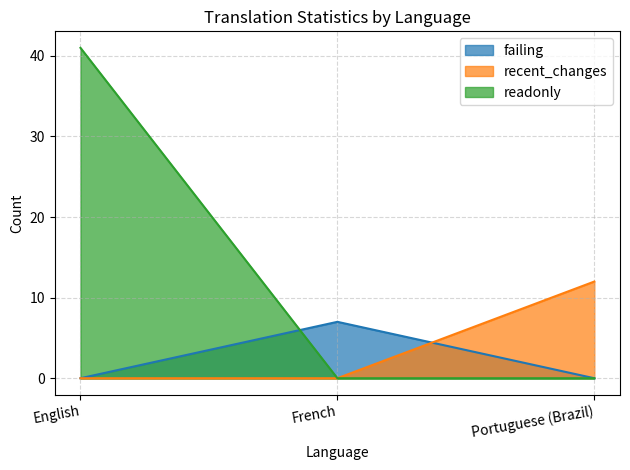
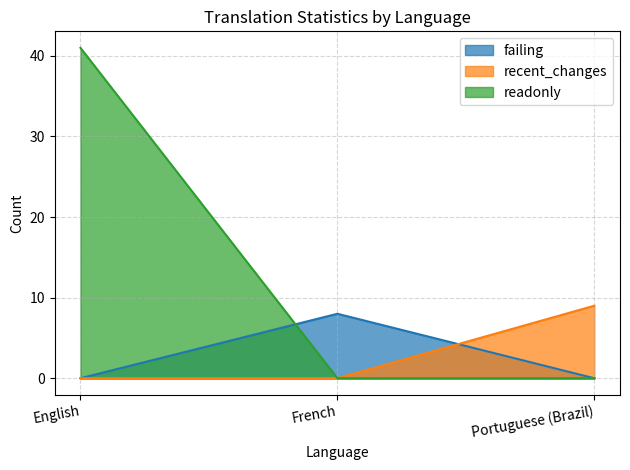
  {
    "failing": {
-     "French": 7
+     "French": 8
    },
    "recent_changes": {
-     "Portuguese (Brazil)": 12
+     "Portuguese (Brazil)": 9
    },
    "readonly": {
      "English": 41
    }
  }
